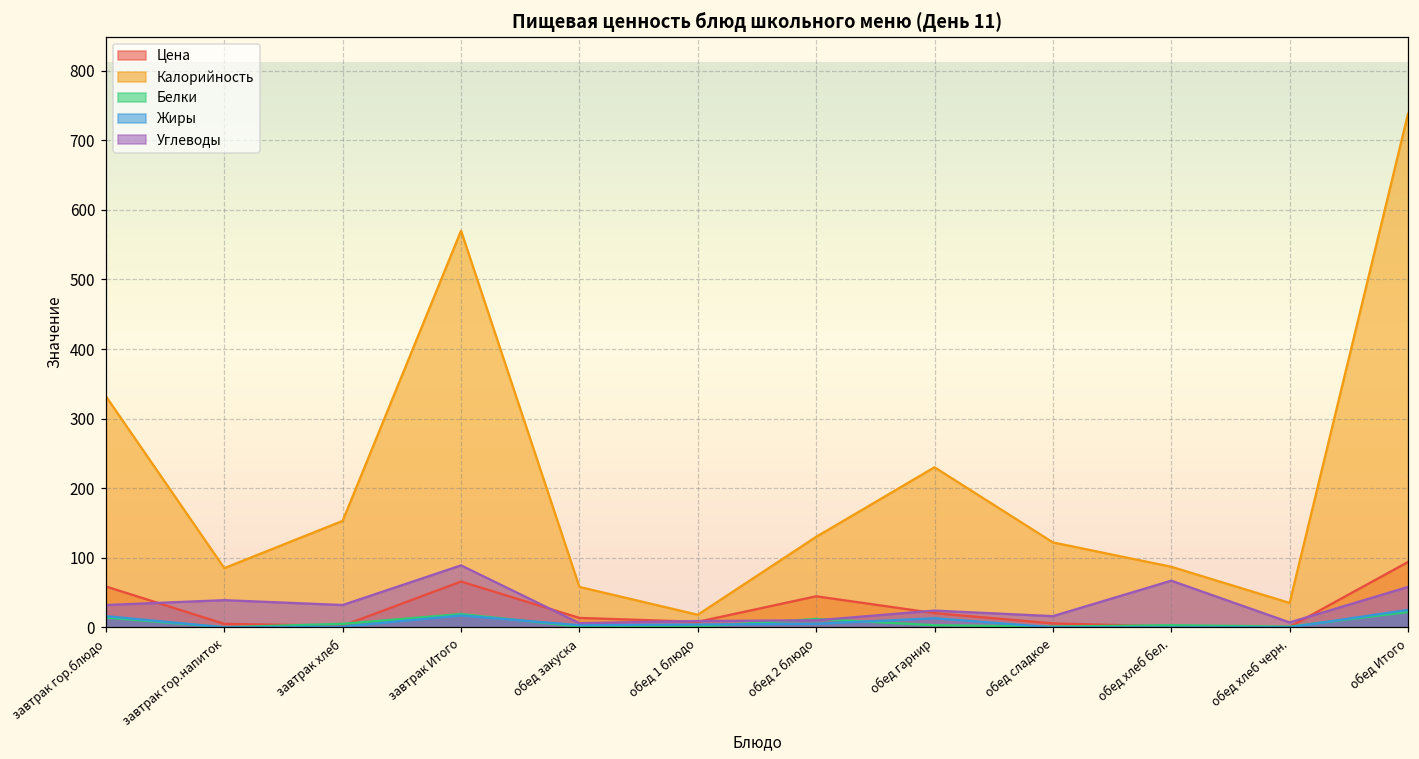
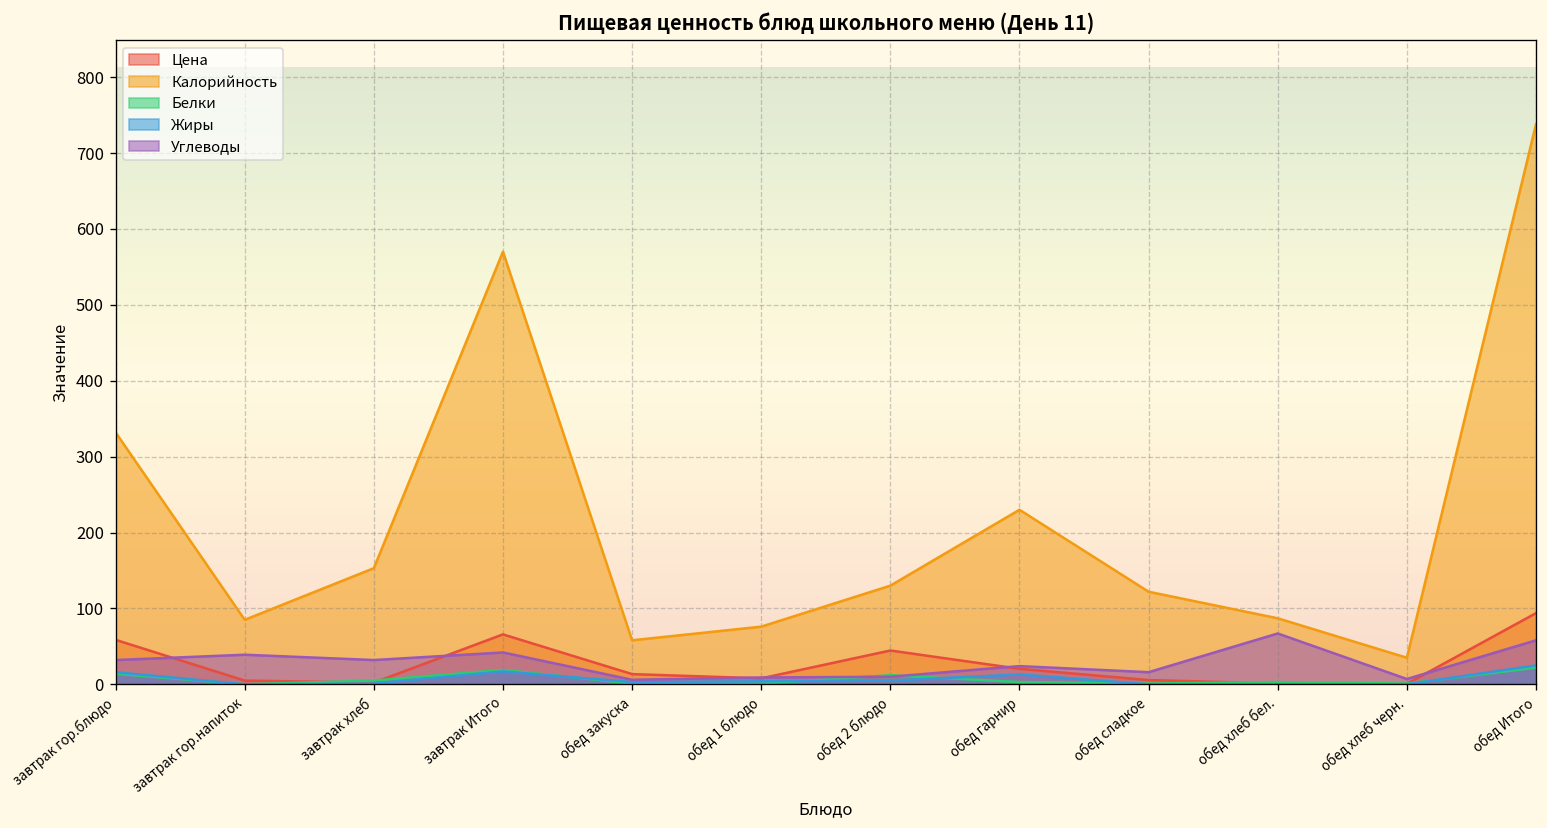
  {
    "Цена": {
      "завтрак гор.блюдо": 60,
      "завтрак гор.напиток": 0,
      "завтрак Итого": 70,
      "обед закуска": 10,
      "обед 2 блюдо": 40,
      "обед сладкое": 10,
      "обед Итого": 90
    },
    "Калорийность": {
      "завтрак гор.блюдо": 330,
      "завтрак гор.напиток": 90,
      "завтрак хлеб": 150,
      "завтрак Итого": 570,
      "обед закуска": 60,
-     "обед 1 блюдо": 20,
+     "обед 1 блюдо": 80,
      "обед 2 блюдо": 130,
      "обед гарнир": 230,
      "обед сладкое": 120,
      "обед хлеб бел.": 90,
      "обед хлеб черн.": 40,
      "обед Итого": 740
    },
    "Белки": {
      "обед гарнир": 0
    },
    "Жиры": {
      "обед 2 блюдо": 10,
      "обед гарнир": 10
    },
    "Углеводы": {
      "завтрак гор.блюдо": 30,
      "завтрак гор.напиток": 40,
      "завтрак хлеб": 30,
-     "завтрак Итого": 90,
+     "завтрак Итого": 40,
      "обед сладкое": 20,
      "обед хлеб бел.": 70,
      "обед хлеб черн.": 10,
      "обед Итого": 60
    }
  }
